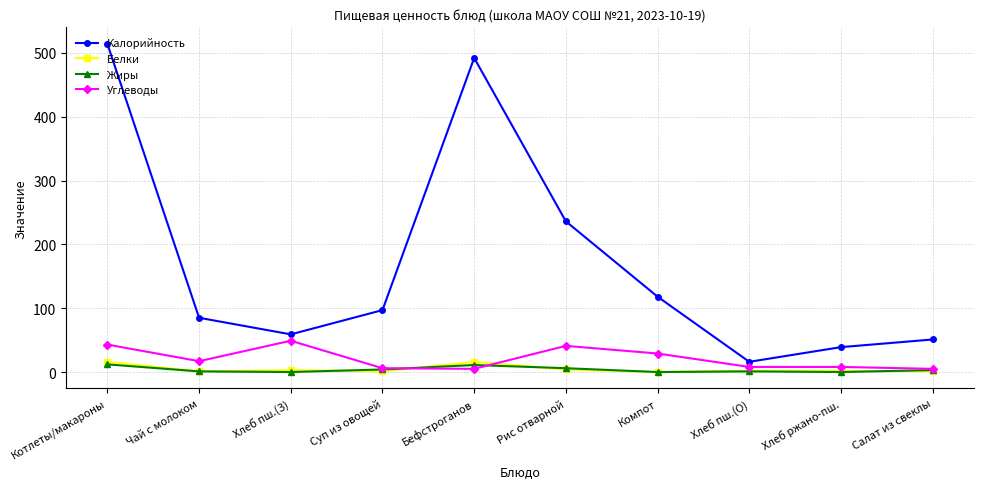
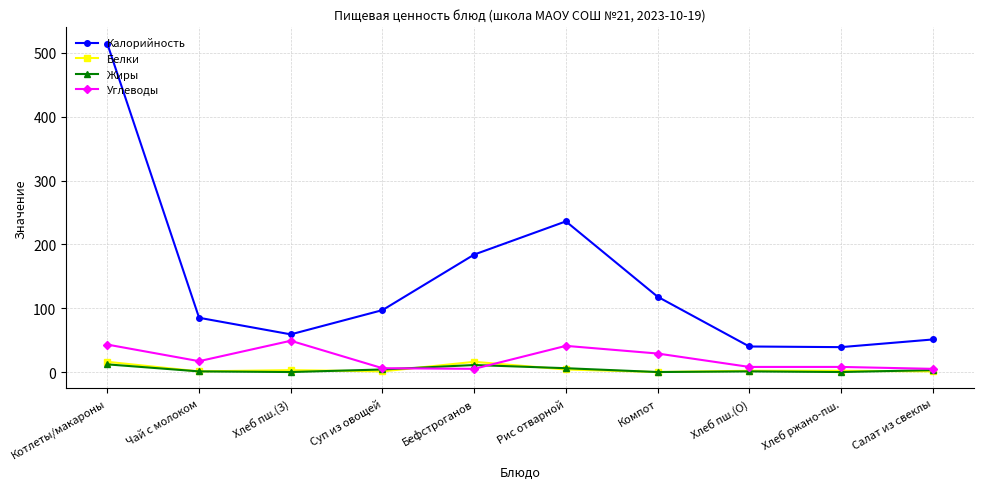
  {
    "Калорийность": {
      "Котлеты/макароны": 510,
      "Чай с молоком": 90,
      "Хлеб пш.(З)": 60,
      "Суп из овощей": 100,
-     "Бефстроганов": 490,
+     "Бефстроганов": 180,
      "Рис отварной": 240,
      "Компот": 120,
-     "Хлеб пш.(О)": 20,
+     "Хлеб пш.(О)": 40,
      "Хлеб ржано-пш.": 40,
      "Салат из свеклы": 50
    },
    "Белки": {
      "Котлеты/макароны": 20,
      "Бефстроганов": 20
    },
    "Жиры": {
      "Котлеты/макароны": 10,
      "Бефстроганов": 10
    },
    "Углеводы": {
      "Котлеты/макароны": 40,
      "Чай с молоком": 20,
      "Хлеб пш.(З)": 50,
      "Бефстроганов": 10,
      "Рис отварной": 40,
      "Компот": 30,
      "Хлеб пш.(О)": 10,
      "Хлеб ржано-пш.": 10
    }
  }
